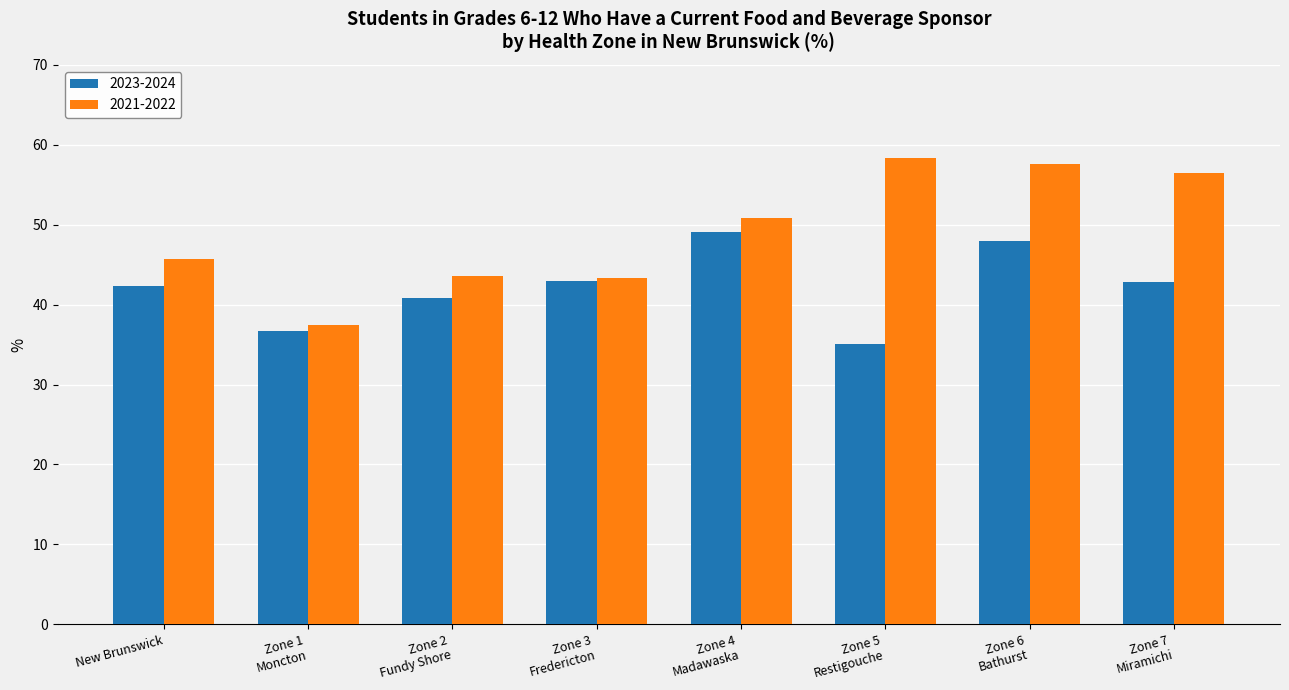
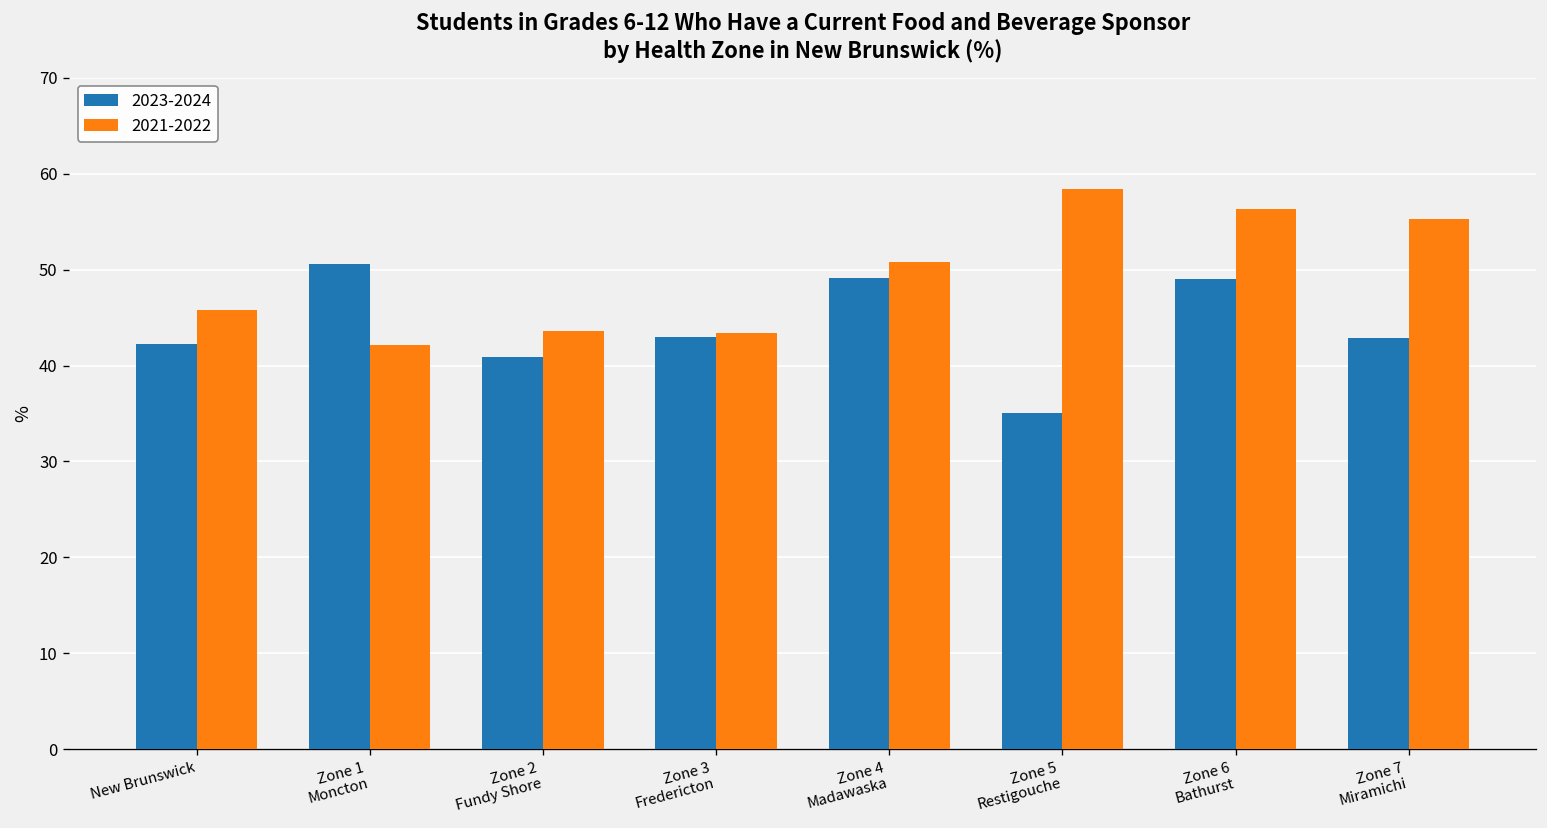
  {
    "2023-2024": {
      "New Brunswick": 42,
-     "Zone 1 Moncton": 37,
+     "Zone 1 Moncton": 51,
      "Zone 2 Fundy Shore": 41,
      "Zone 3 Fredericton": 43,
      "Zone 4 Madawaska": 49,
      "Zone 5 Restigouche": 35,
-     "Zone 6 Bathurst": 48,
+     "Zone 6 Bathurst": 49,
      "Zone 7 Miramichi": 43
    },
    "2021-2022": {
      "New Brunswick": 46,
-     "Zone 1 Moncton": 37,
+     "Zone 1 Moncton": 42,
      "Zone 2 Fundy Shore": 44,
      "Zone 3 Fredericton": 43,
      "Zone 4 Madawaska": 51,
      "Zone 5 Restigouche": 58,
-     "Zone 6 Bathurst": 58,
-     "Zone 7 Miramichi": 56
+     "Zone 6 Bathurst": 56,
+     "Zone 7 Miramichi": 55
    }
  }
